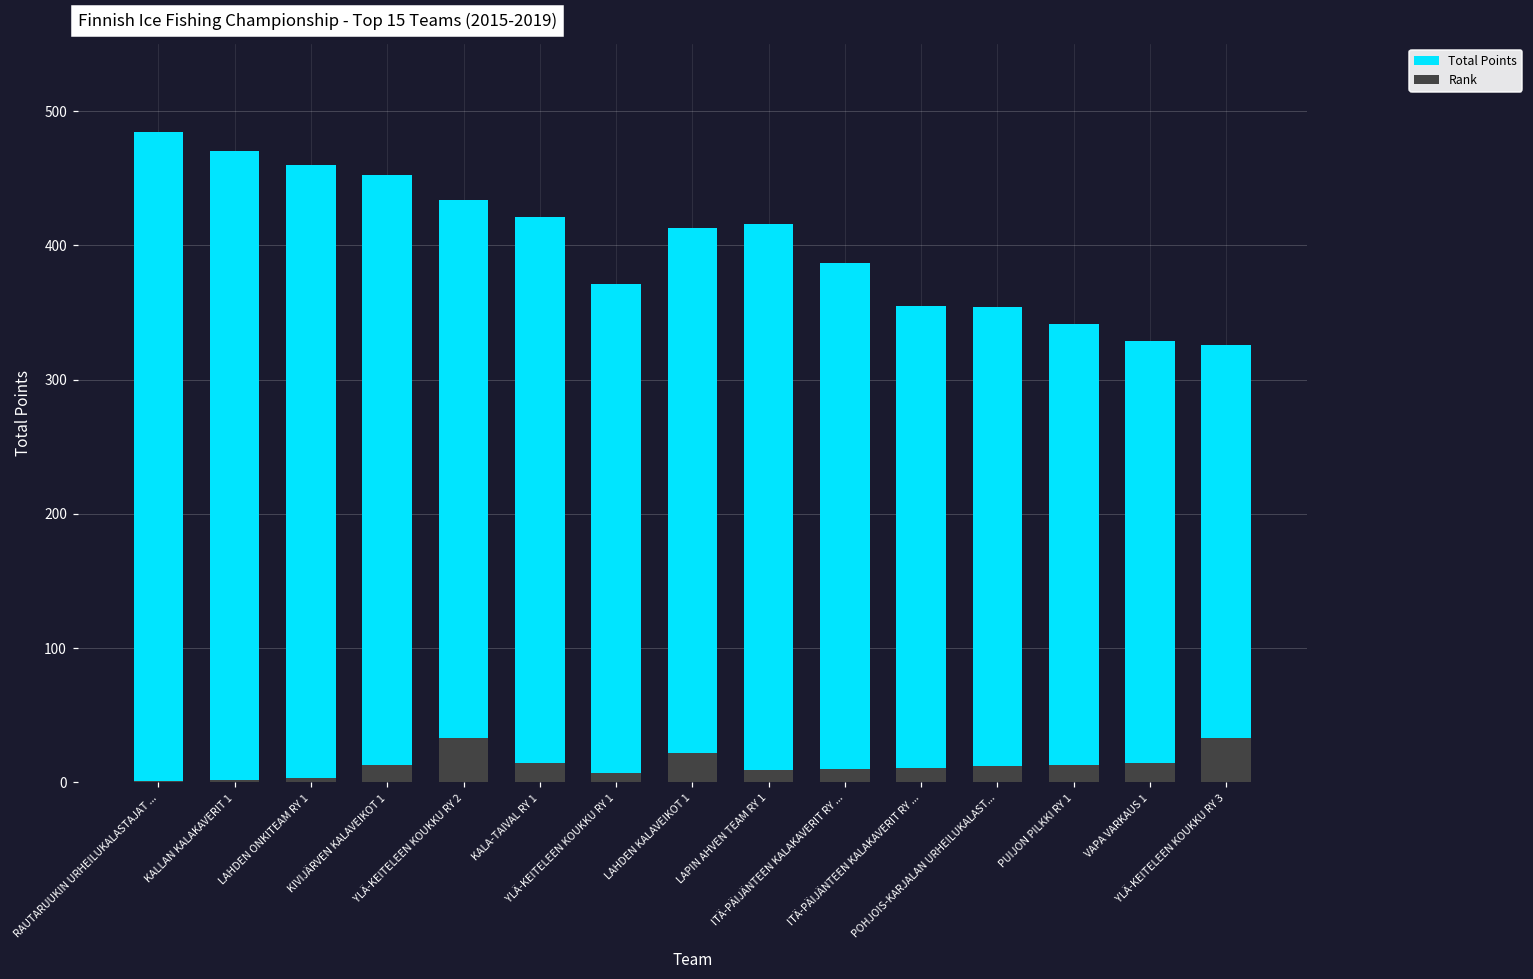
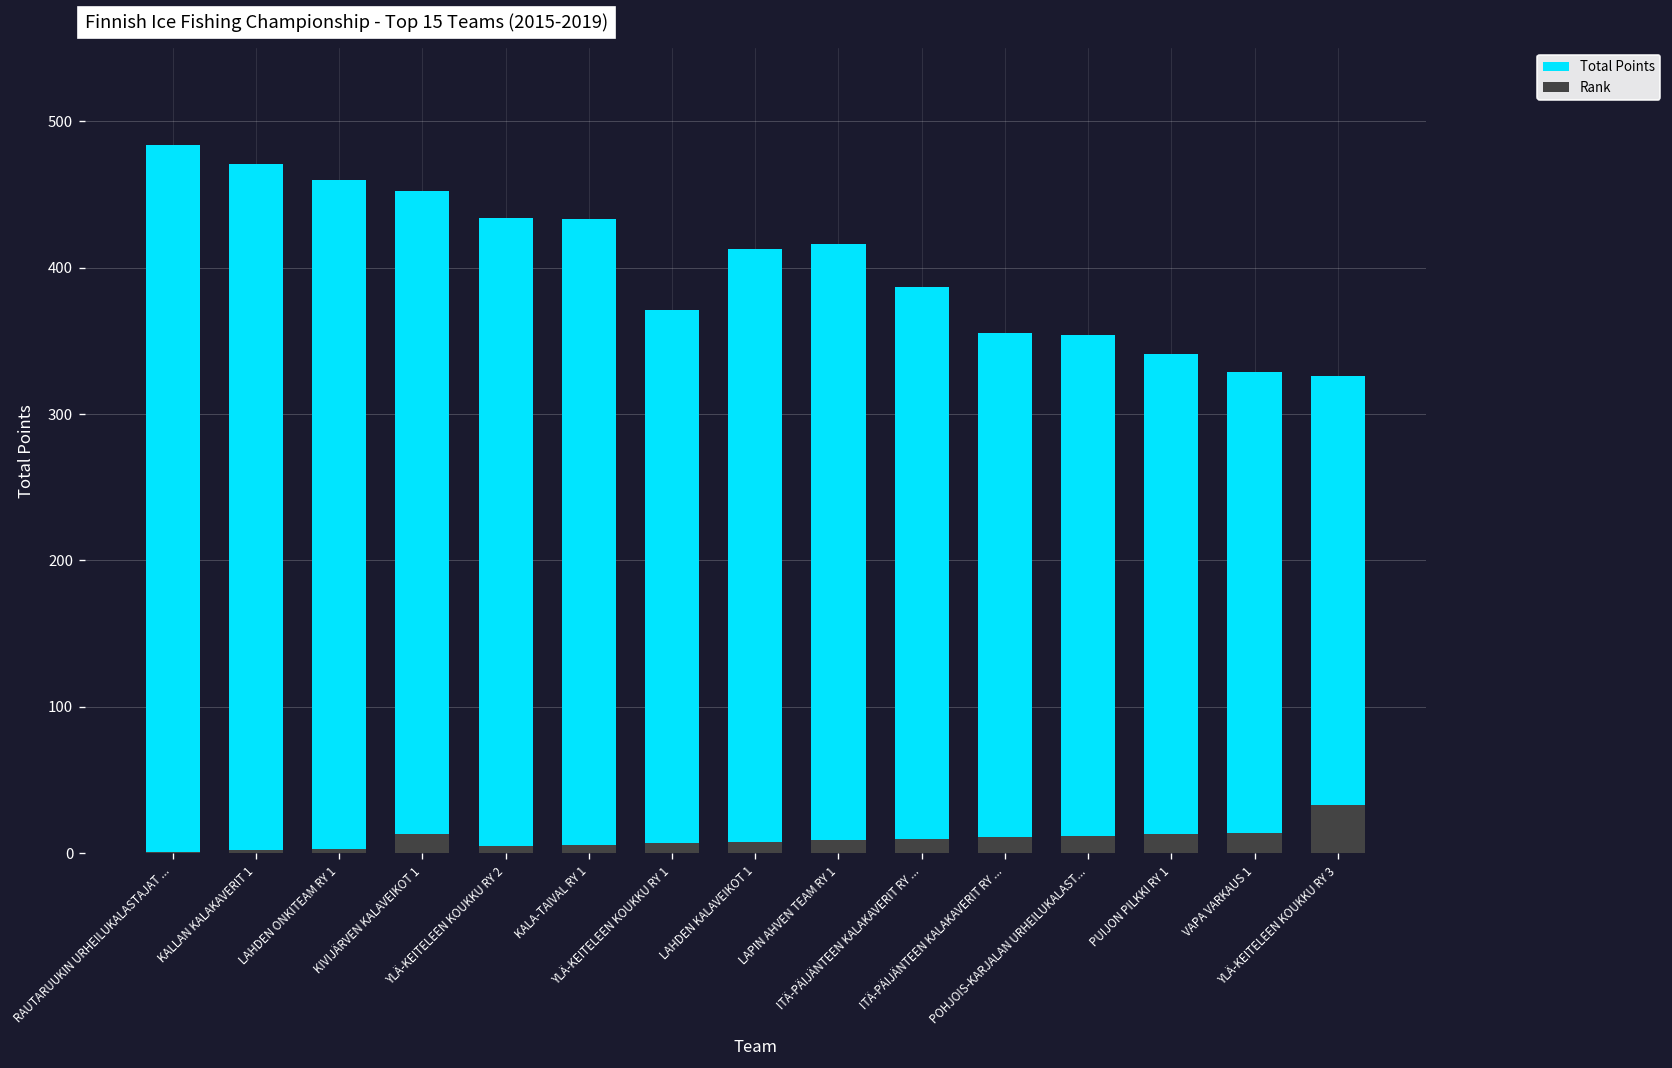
  {
    "Total Points": {
      "RAUTARUUKIN URHEILUKALASTAJAT ...": 484,
      "KALLAN KALAKAVERIT 1": 471,
      "LAHDEN ONKITEAM RY 1": 460,
      "KIVIJÄRVEN KALAVEIKOT 1": 452,
      "YLÄ-KEITELEEN KOUKKU RY 2": 434,
-     "KALA-TAIVAL RY 1": 421,
+     "KALA-TAIVAL RY 1": 433,
      "YLÄ-KEITELEEN KOUKKU RY 1": 371,
      "LAHDEN KALAVEIKOT 1": 413,
      "LAPIN AHVEN TEAM RY 1": 416,
      "POHJOIS-KARJALAN URHEILUKALAST...": 354,
      "PUIJON PILKKI RY 1": 341,
      "VAPA VARKAUS 1": 329,
      "YLÄ-KEITELEEN KOUKKU RY 3": 326
    },
    "Rank": {
-     "YLÄ-KEITELEEN KOUKKU RY 2": 33,
-     "KALA-TAIVAL RY 1": 14,
-     "LAHDEN KALAVEIKOT 1": 22
+     "YLÄ-KEITELEEN KOUKKU RY 2": 5,
+     "KALA-TAIVAL RY 1": 6,
+     "LAHDEN KALAVEIKOT 1": 8
    }
  }
